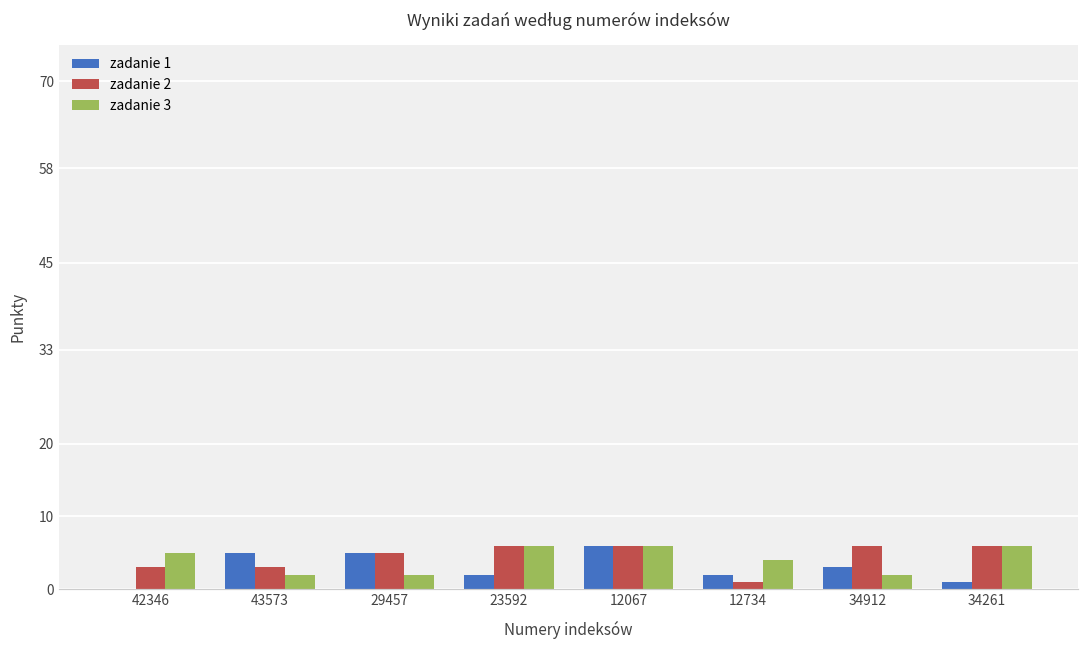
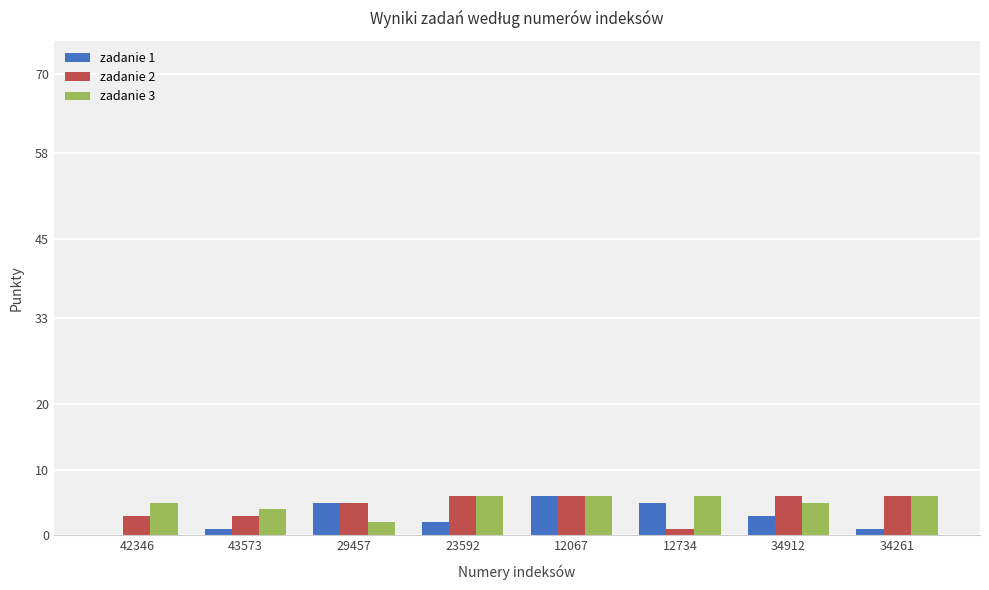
  {
    "zadanie 1": {
      "42346": 0,
-     "43573": 5,
+     "43573": 1,
      "29457": 5,
      "23592": 2,
      "12067": 6,
-     "12734": 2,
+     "12734": 5,
      "34912": 3,
      "34261": 1
    },
    "zadanie 2": {
      "42346": 3,
      "43573": 3,
      "29457": 5,
      "23592": 6,
      "12067": 6,
      "12734": 1,
      "34912": 6,
      "34261": 6
    },
    "zadanie 3": {
      "42346": 5,
-     "43573": 2,
+     "43573": 4,
      "29457": 2,
      "23592": 6,
      "12067": 6,
-     "12734": 4,
-     "34912": 2,
+     "12734": 6,
+     "34912": 5,
      "34261": 6
    }
  }
